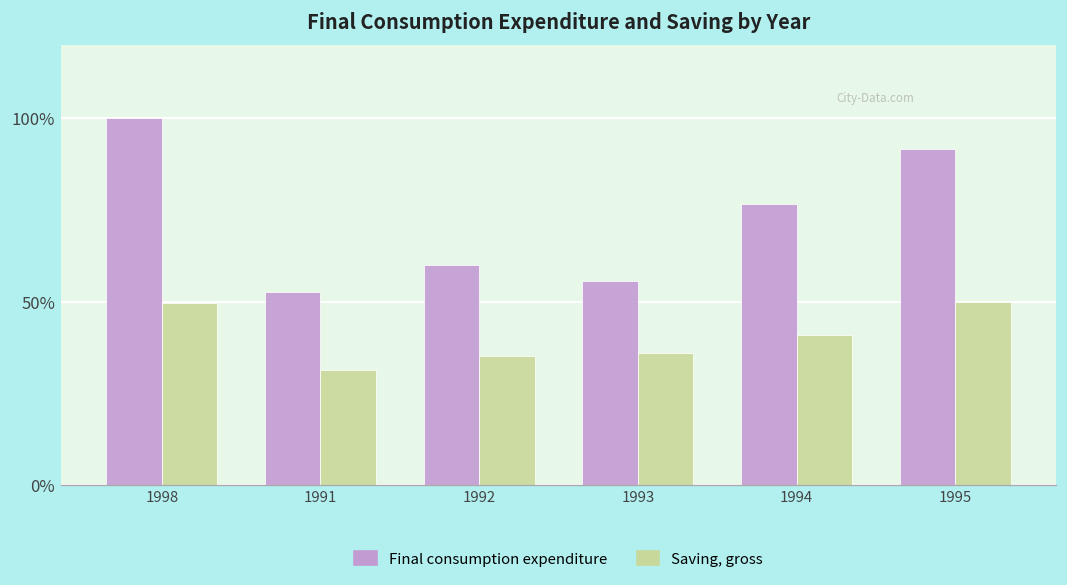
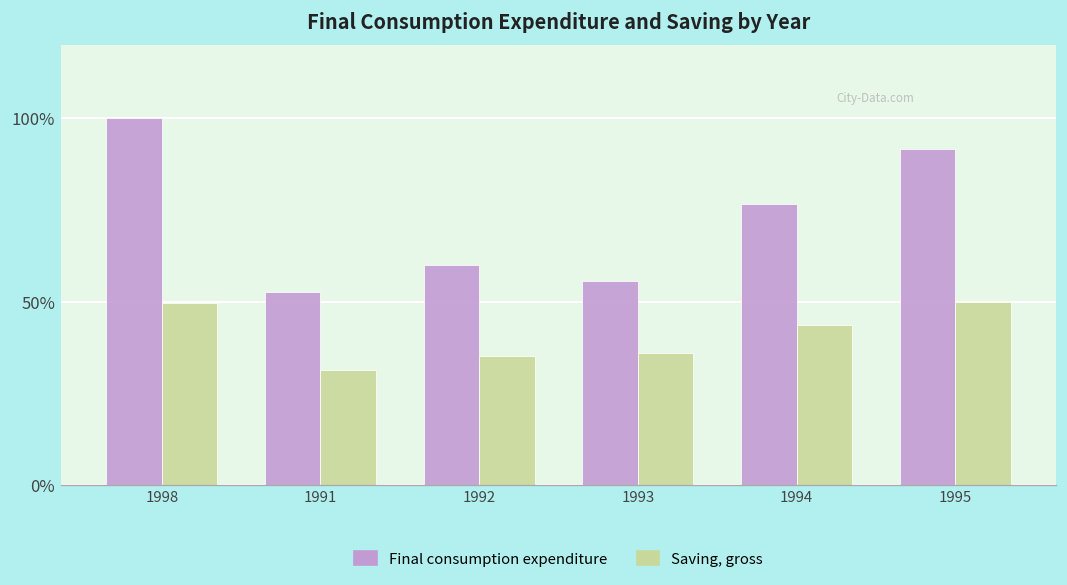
  {
    "Final consumption expenditure": {
      "1998": "100%",
      "1991": "53%",
      "1992": "60%",
      "1993": "56%",
      "1994": "77%",
      "1995": "92%"
    },
    "Saving, gross": {
      "1998": "50%",
      "1991": "32%",
      "1992": "35%",
      "1993": "36%",
-     "1994": "41%",
+     "1994": "44%",
      "1995": "50%"
    }
  }
